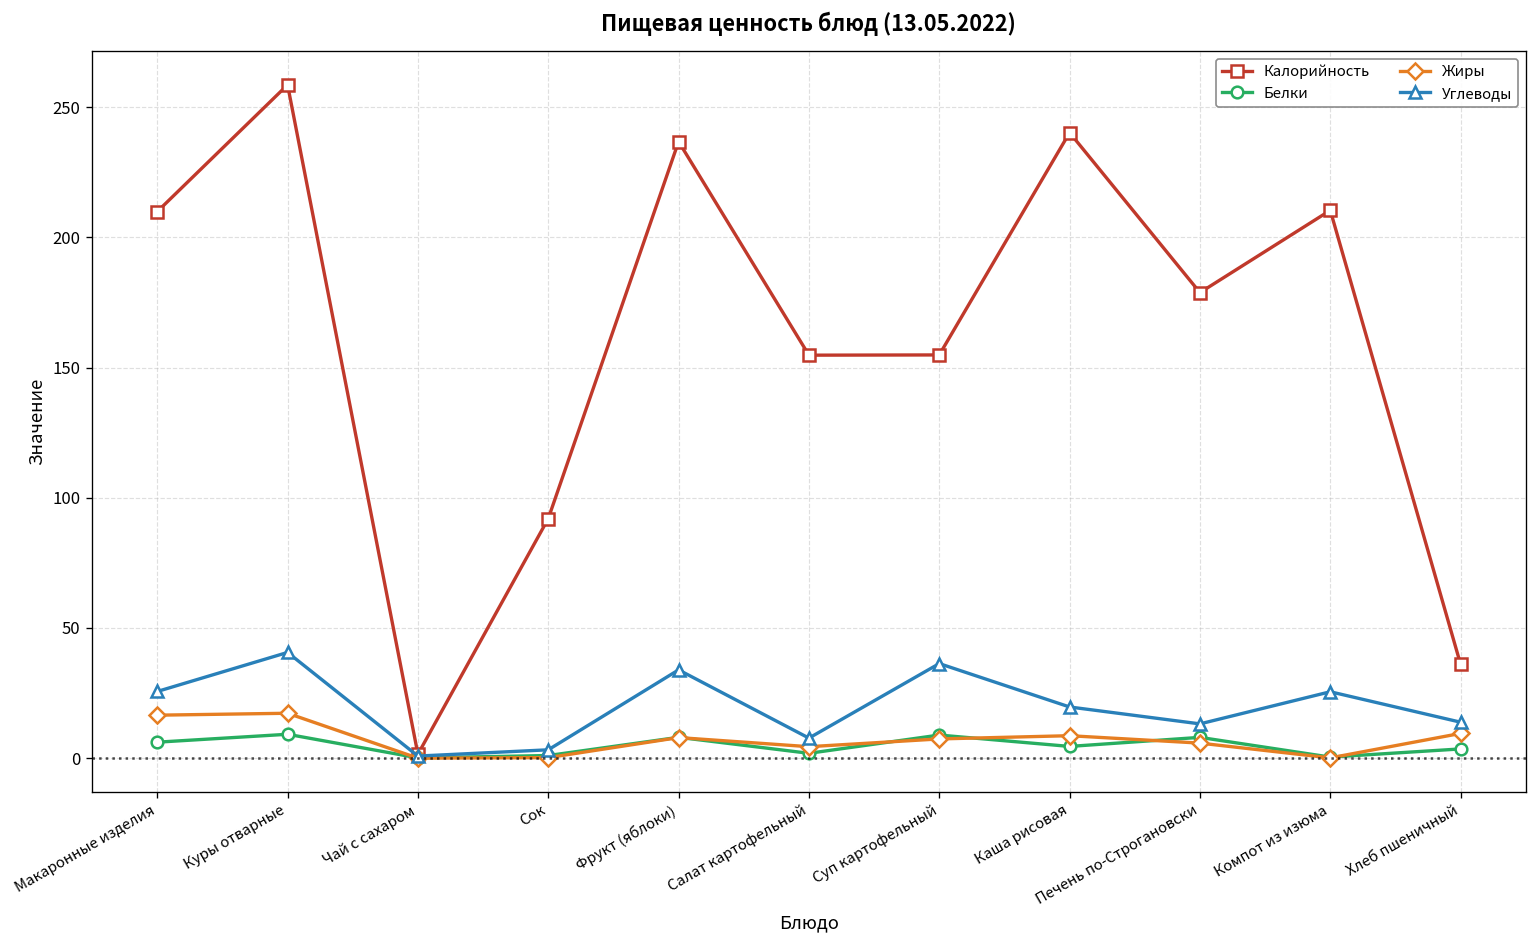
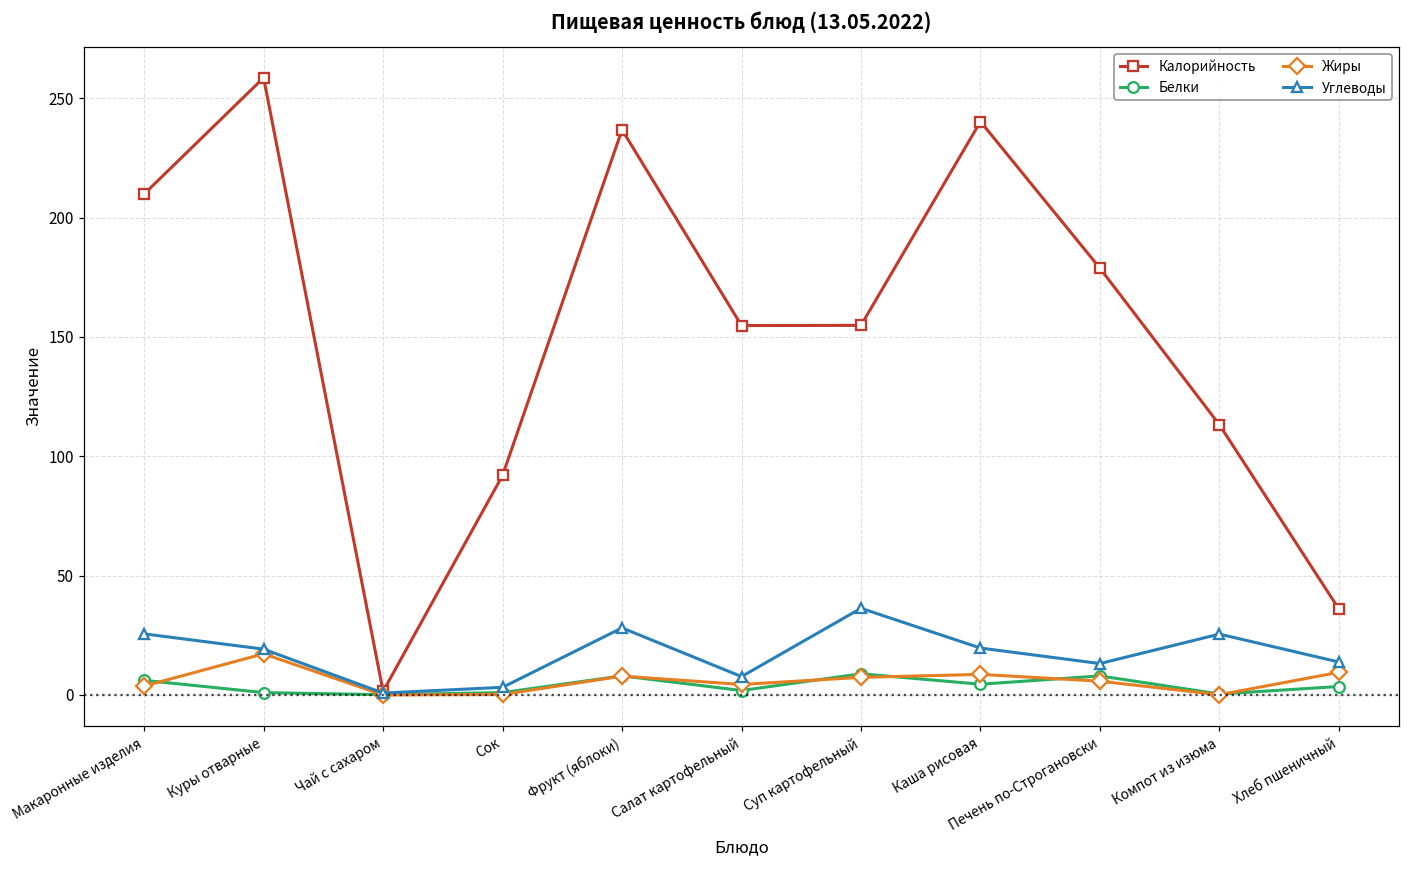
  {
    "Калорийность": {
      "Макаронные изделия": 210,
      "Куры отварные": 259,
      "Сок": 92,
      "Фрукт (яблоки)": 237,
      "Салат картофельный": 155,
      "Суп картофельный": 155,
      "Каша рисовая": 240,
      "Печень по-Строгановски": 179,
-     "Компот из изюма": 210,
+     "Компот из изюма": 113,
      "Хлеб пшеничный": 36
    },
    "Белки": {
      "Макаронные изделия": 6,
-     "Куры отварные": 9,
+     "Куры отварные": 1,
      "Салат картофельный": 2,
      "Суп картофельный": 9,
      "Каша рисовая": 5,
      "Печень по-Строгановски": 8,
      "Хлеб пшеничный": 4
    },
    "Жиры": {
-     "Макаронные изделия": 17,
+     "Макаронные изделия": 4,
      "Куры отварные": 17,
      "Салат картофельный": 4,
      "Суп картофельный": 7,
      "Каша рисовая": 9,
      "Печень по-Строгановски": 6,
      "Хлеб пшеничный": 10
    },
    "Углеводы": {
      "Макаронные изделия": 26,
-     "Куры отварные": 41,
+     "Куры отварные": 19,
      "Сок": 3,
-     "Фрукт (яблоки)": 34,
+     "Фрукт (яблоки)": 28,
      "Салат картофельный": 8,
      "Суп картофельный": 36,
      "Каша рисовая": 20,
      "Печень по-Строгановски": 13,
      "Компот из изюма": 26,
      "Хлеб пшеничный": 14
    }
  }
